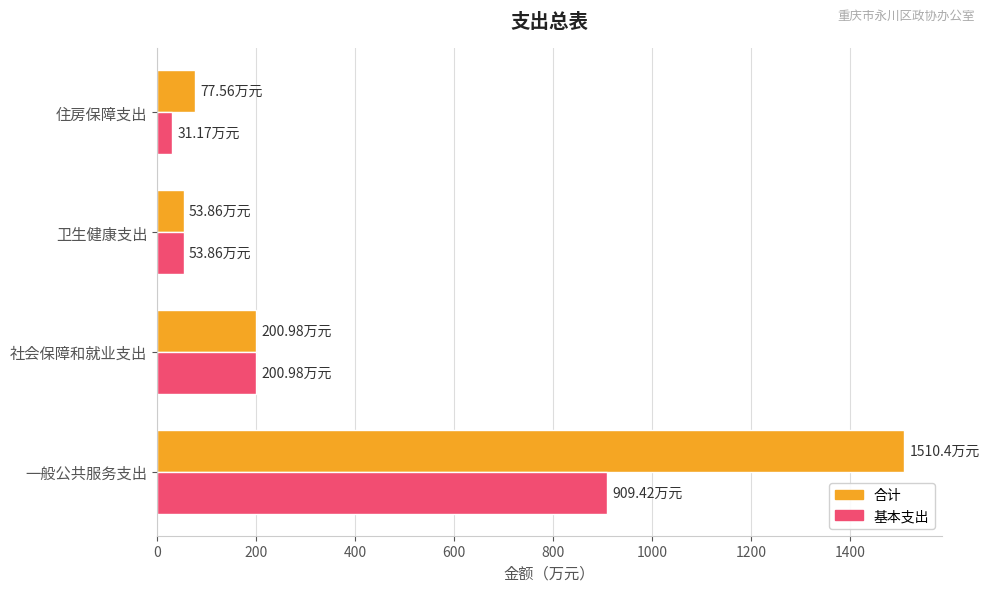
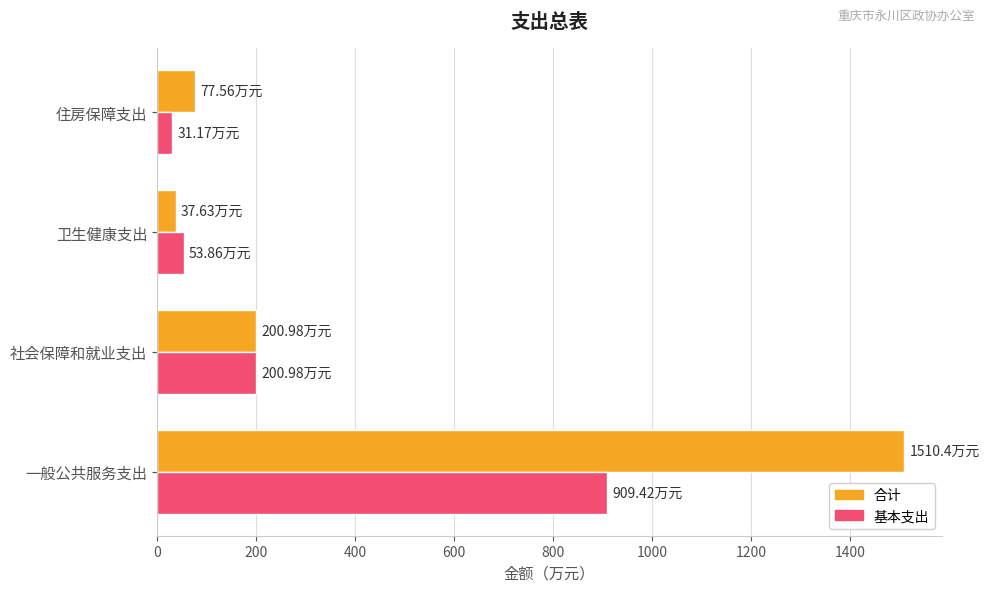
  {
    "合计": {
      "住房保障支出": 77.56,
-     "卫生健康支出": 53.86,
+     "卫生健康支出": 37.63,
      "社会保障和就业支出": 200.98,
      "一般公共服务支出": 1510.4
    },
    "基本支出": {
      "住房保障支出": 31.17,
      "卫生健康支出": 53.86,
      "社会保障和就业支出": 200.98,
      "一般公共服务支出": 909.42
    }
  }
